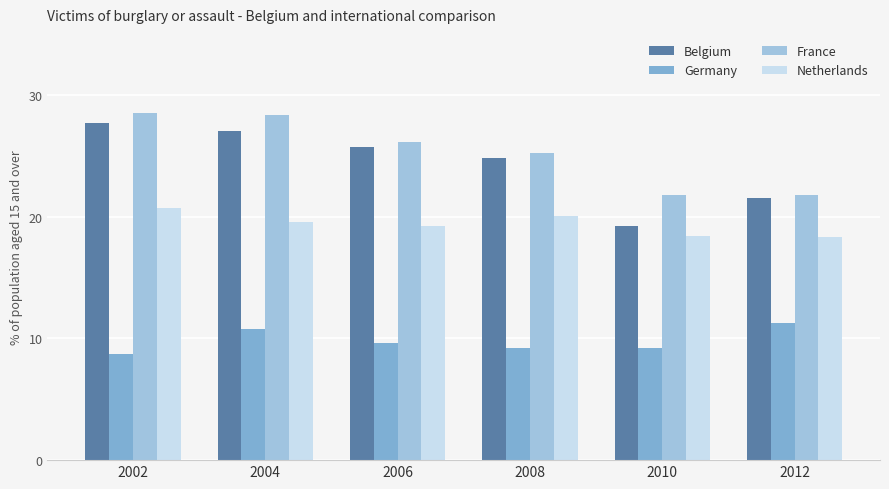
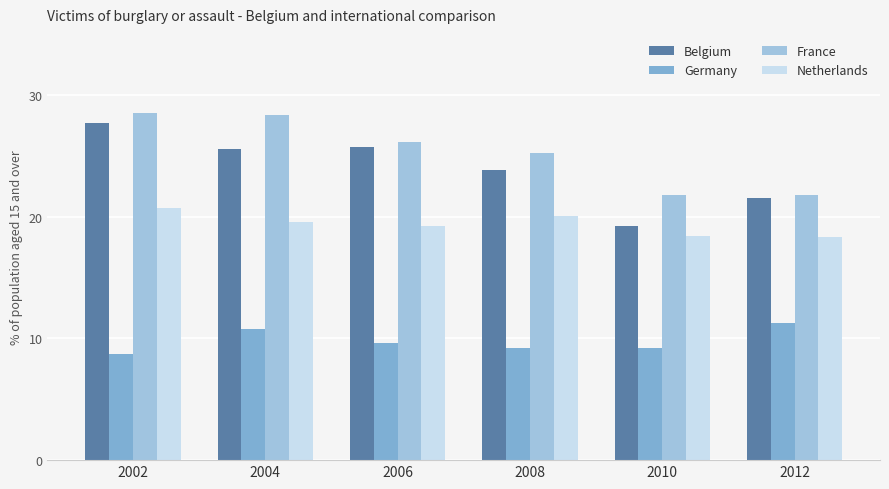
  {
    "Belgium": {
      "2002": 27.7,
-     "2004": 27.0,
+     "2004": 25.6,
      "2006": 25.7,
-     "2008": 24.8,
+     "2008": 23.8,
      "2010": 19.2,
      "2012": 21.5
    }
  }
